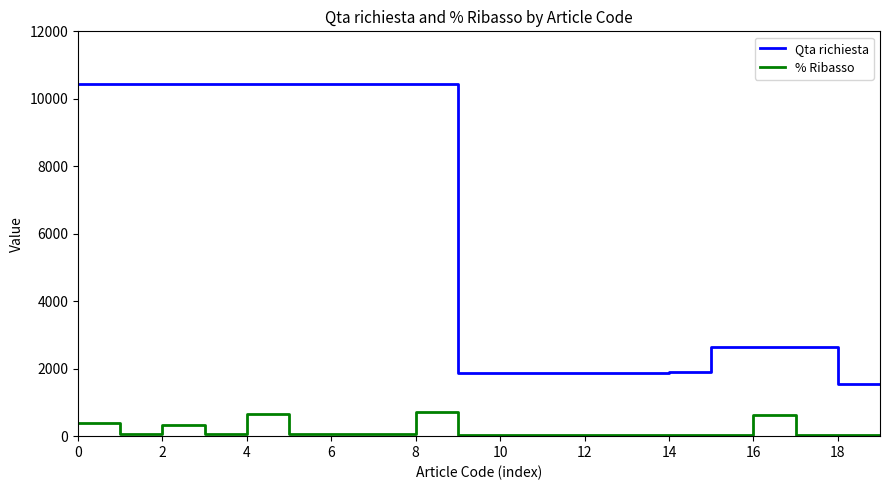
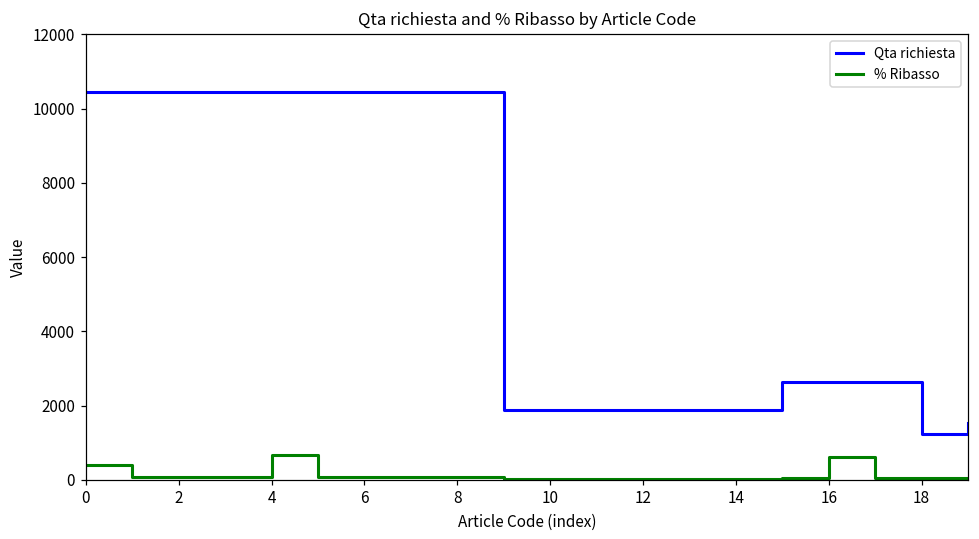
  {
    "Qta richiesta": {
      "0": 10400,
      "2": 10400,
      "4": 10400,
      "6": 10400,
      "8": 10400,
      "10": 1900,
      "12": 1900,
      "14": 1900,
      "16": 2600,
-     "18": 1500
+     "18": 1200
    },
    "% Ribasso": {
      "0": 400,
-     "2": 300,
+     "2": 100,
      "4": 700,
      "6": 100,
-     "8": 700,
+     "8": 100,
      "10": 0,
      "12": 0,
      "14": 0,
      "16": 600,
      "18": 0
    }
  }
